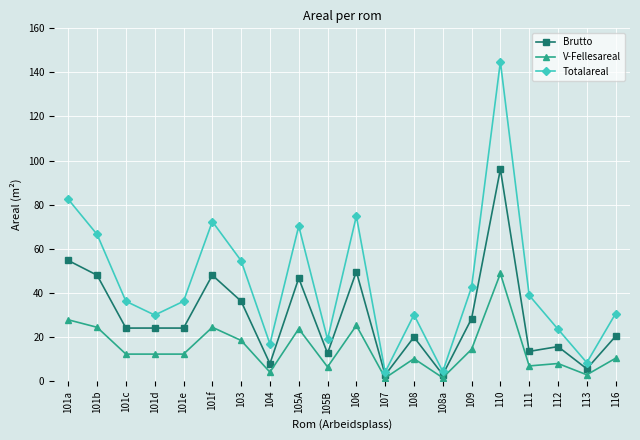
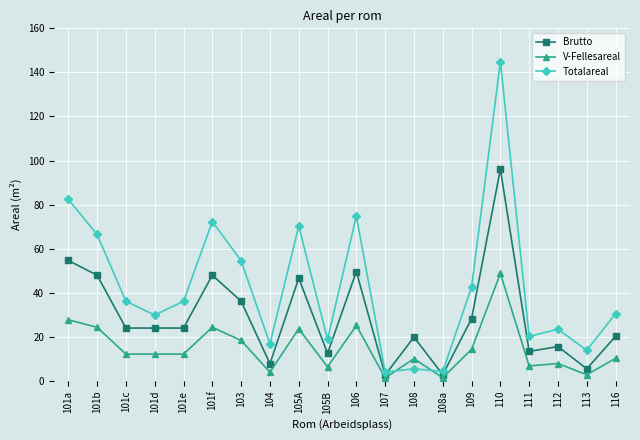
  {
    "Totalareal": {
      "101a": 82,
      "101b": 66,
      "101c": 36,
      "101d": 30,
      "101e": 36,
      "101f": 72,
      "103": 55,
      "104": 17,
      "105A": 70,
      "105B": 19,
      "106": 75,
      "107": 4,
-     "108": 30,
+     "108": 6,
      "108a": 4,
      "109": 43,
      "110": 145,
-     "111": 39,
+     "111": 20,
      "112": 23,
-     "113": 8,
+     "113": 14,
      "116": 31
    }
  }
